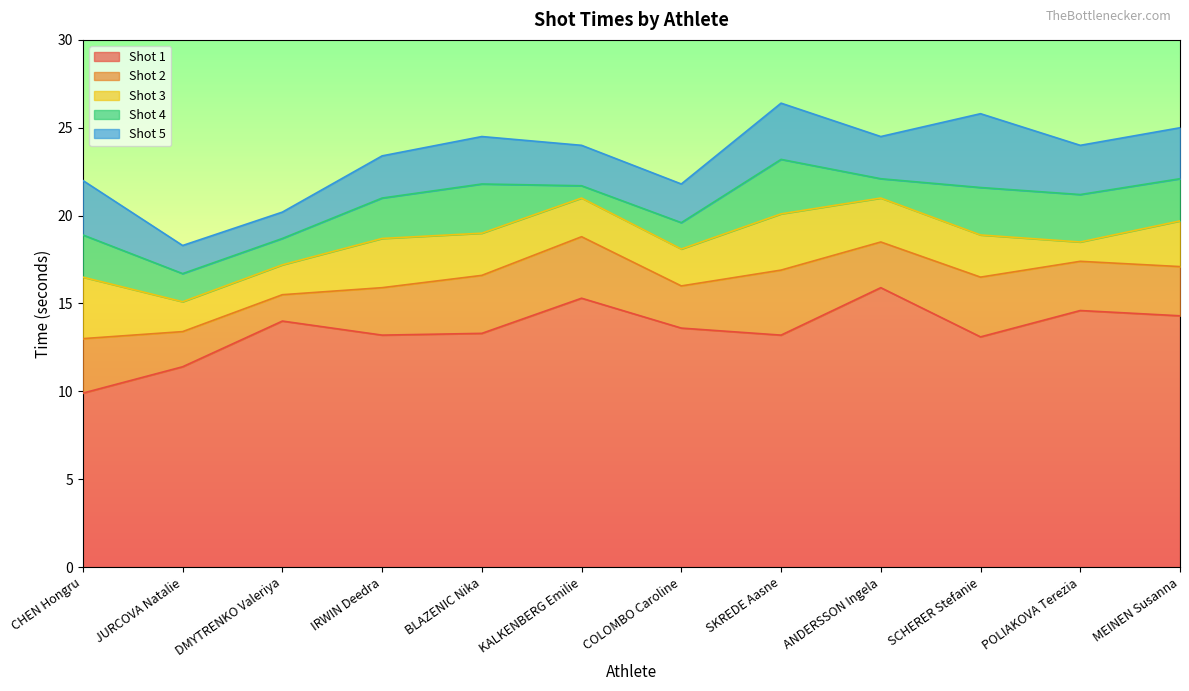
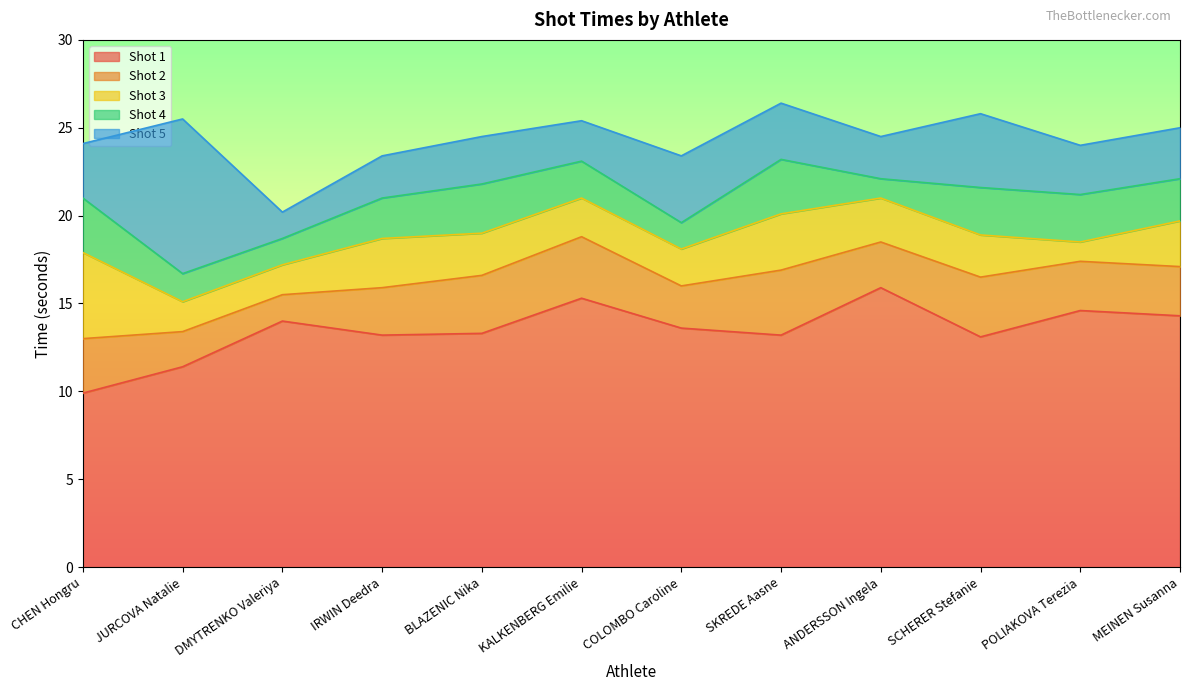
  {
    "Shot 3": {
-     "CHEN Hongru": 3.5,
+     "CHEN Hongru": 4.9,
      "JURCOVA Natalie": 1.7,
      "DMYTRENKO Valeriya": 1.7,
      "IRWIN Deedra": 2.8,
      "BLAZENIC Nika": 2.4,
      "KALKENBERG Emilie": 2.2,
      "COLOMBO Caroline": 2.1,
      "SKREDE Aasne": 3.2,
      "ANDERSSON Ingela": 2.5,
      "SCHERER Stefanie": 2.4,
      "POLIAKOVA Terezia": 1.1,
      "MEINEN Susanna": 2.6
    },
    "Shot 4": {
-     "CHEN Hongru": 2.4,
+     "CHEN Hongru": 3.1,
      "JURCOVA Natalie": 1.6,
      "DMYTRENKO Valeriya": 1.5,
      "IRWIN Deedra": 2.3,
      "BLAZENIC Nika": 2.8,
-     "KALKENBERG Emilie": 0.7,
+     "KALKENBERG Emilie": 2.1,
      "COLOMBO Caroline": 1.5,
      "SKREDE Aasne": 3.1,
      "ANDERSSON Ingela": 1.1,
      "SCHERER Stefanie": 2.7,
      "POLIAKOVA Terezia": 2.7,
      "MEINEN Susanna": 2.4
    },
    "Shot 5": {
      "CHEN Hongru": 3.1,
-     "JURCOVA Natalie": 1.6,
+     "JURCOVA Natalie": 8.8,
      "DMYTRENKO Valeriya": 1.5,
      "IRWIN Deedra": 2.4,
      "BLAZENIC Nika": 2.7,
      "KALKENBERG Emilie": 2.3,
-     "COLOMBO Caroline": 2.2,
+     "COLOMBO Caroline": 3.8,
      "SKREDE Aasne": 3.2,
      "ANDERSSON Ingela": 2.4,
      "SCHERER Stefanie": 4.2,
      "POLIAKOVA Terezia": 2.8,
      "MEINEN Susanna": 2.9
    }
  }
